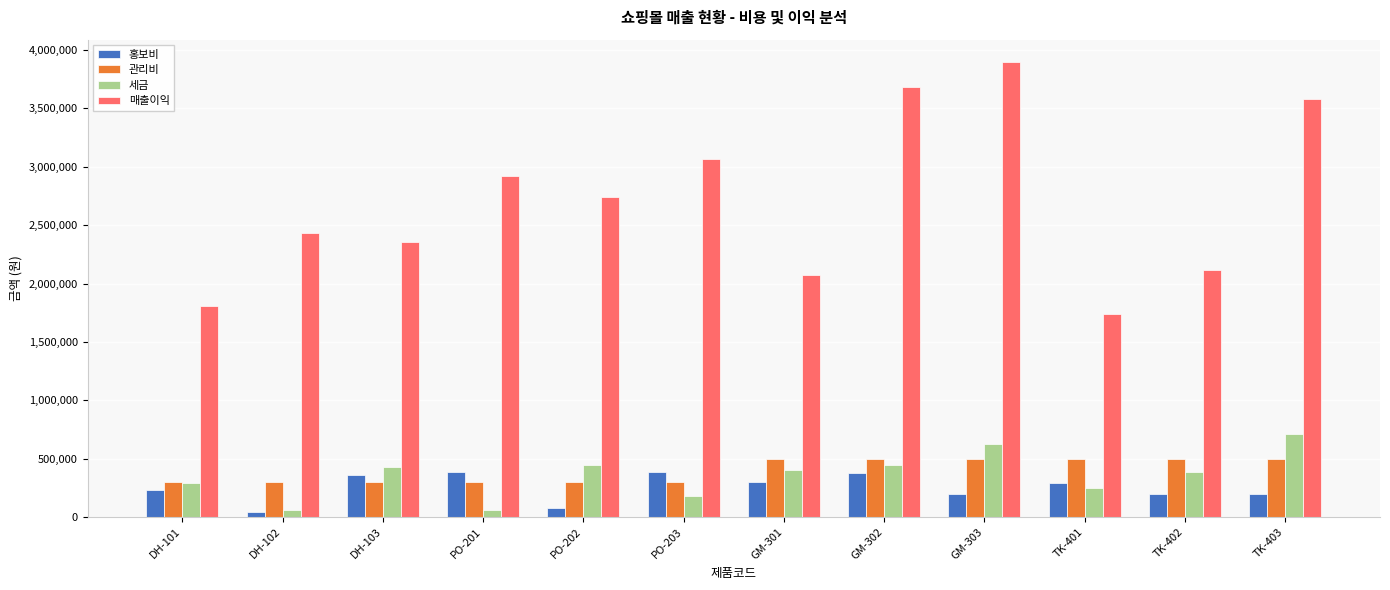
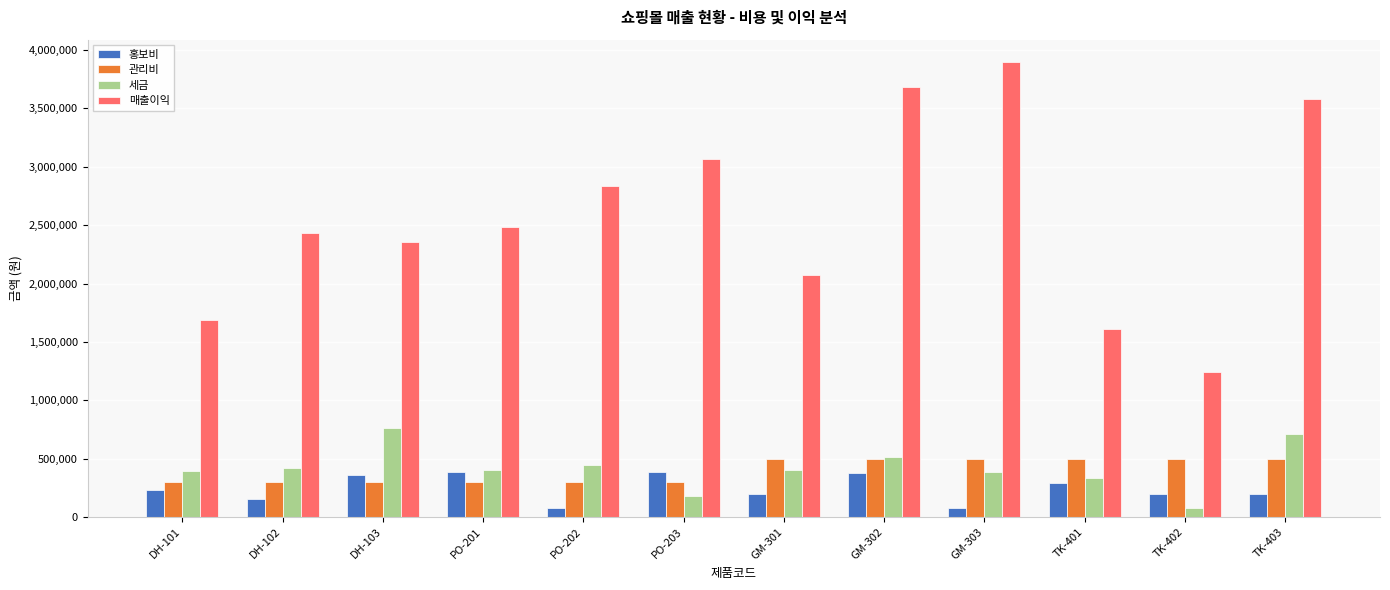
  {
    "홍보비": {
      "DH-101": "230,000",
-     "DH-102": "40,000",
+     "DH-102": "150,000",
      "DH-103": "360,000",
      "PO-201": "390,000",
      "PO-202": "80,000",
      "PO-203": "390,000",
-     "GM-301": "300,000",
+     "GM-301": "200,000",
      "GM-302": "370,000",
-     "GM-303": "200,000",
+     "GM-303": "70,000",
      "TK-401": "290,000",
      "TK-402": "200,000",
      "TK-403": "200,000"
    },
    "관리비": {
      "DH-101": "300,000",
      "DH-102": "300,000",
      "DH-103": "300,000",
      "PO-201": "300,000",
      "PO-202": "300,000",
      "PO-203": "300,000",
      "GM-301": "500,000",
      "GM-302": "500,000",
      "GM-303": "500,000",
      "TK-401": "500,000",
      "TK-402": "500,000",
      "TK-403": "500,000"
    },
    "세금": {
-     "DH-101": "290,000",
-     "DH-102": "60,000",
-     "DH-103": "430,000",
-     "PO-201": "60,000",
+     "DH-101": "400,000",
+     "DH-102": "420,000",
+     "DH-103": "770,000",
+     "PO-201": "400,000",
      "PO-202": "450,000",
      "PO-203": "180,000",
      "GM-301": "400,000",
-     "GM-302": "440,000",
-     "GM-303": "630,000",
-     "TK-401": "250,000",
-     "TK-402": "380,000",
+     "GM-302": "510,000",
+     "GM-303": "390,000",
+     "TK-401": "330,000",
+     "TK-402": "80,000",
      "TK-403": "710,000"
    },
    "매출이익": {
-     "DH-101": "1,810,000",
+     "DH-101": "1,690,000",
      "DH-102": "2,430,000",
      "DH-103": "2,360,000",
-     "PO-201": "2,920,000",
-     "PO-202": "2,740,000",
+     "PO-201": "2,480,000",
+     "PO-202": "2,840,000",
      "PO-203": "3,070,000",
      "GM-301": "2,080,000",
      "GM-302": "3,690,000",
      "GM-303": "3,890,000",
-     "TK-401": "1,740,000",
-     "TK-402": "2,120,000",
+     "TK-401": "1,610,000",
+     "TK-402": "1,250,000",
      "TK-403": "3,580,000"
    }
  }
